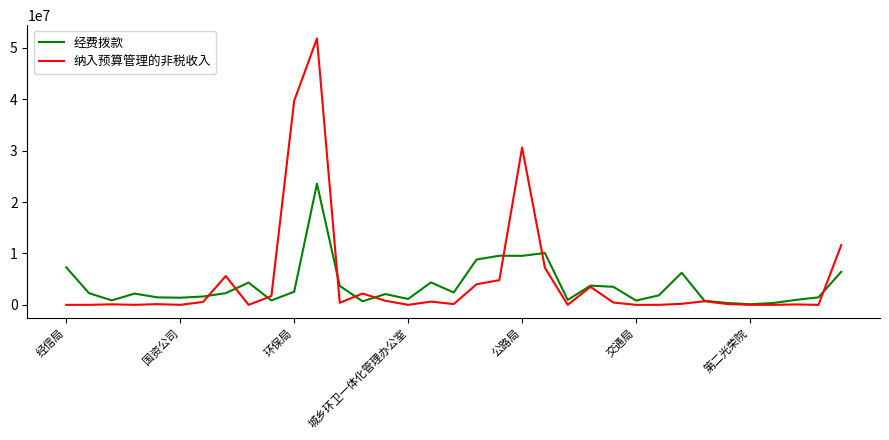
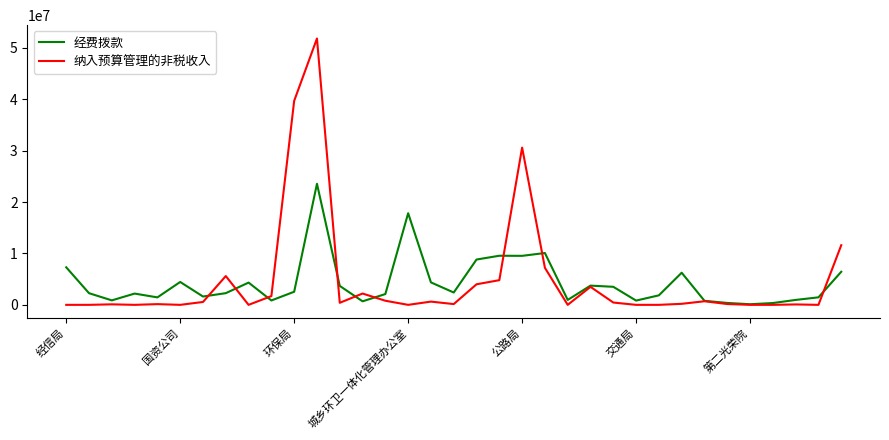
  {
    "经费拨款": {
      "经信局": 7000000,
-     "国资公司": 1000000,
+     "国资公司": 4000000,
      "环保局": 3000000,
-     "城乡环卫一体化管理办公室": 1000000,
+     "城乡环卫一体化管理办公室": 18000000,
      "公路局": 10000000,
      "交通局": 1000000
    },
    "纳入预算管理的非税收入": {
      "经信局": 0,
      "国资公司": 0,
      "环保局": 40000000,
      "城乡环卫一体化管理办公室": 0,
      "公路局": 31000000,
      "交通局": 0
    }
  }
